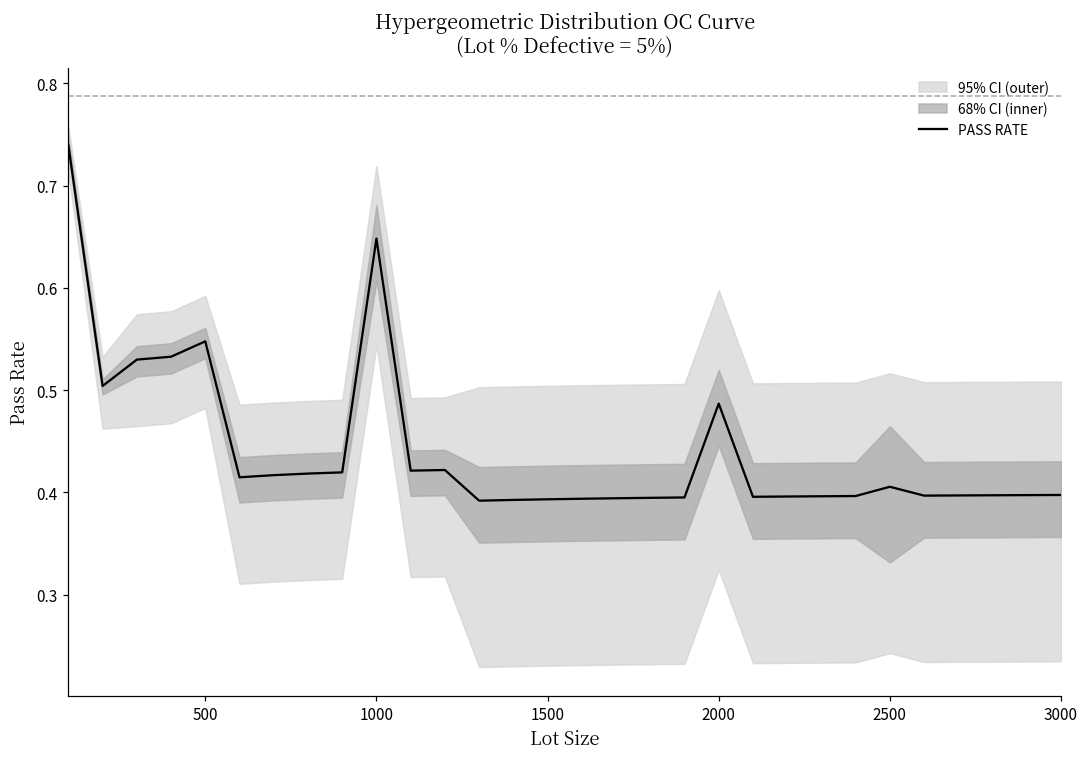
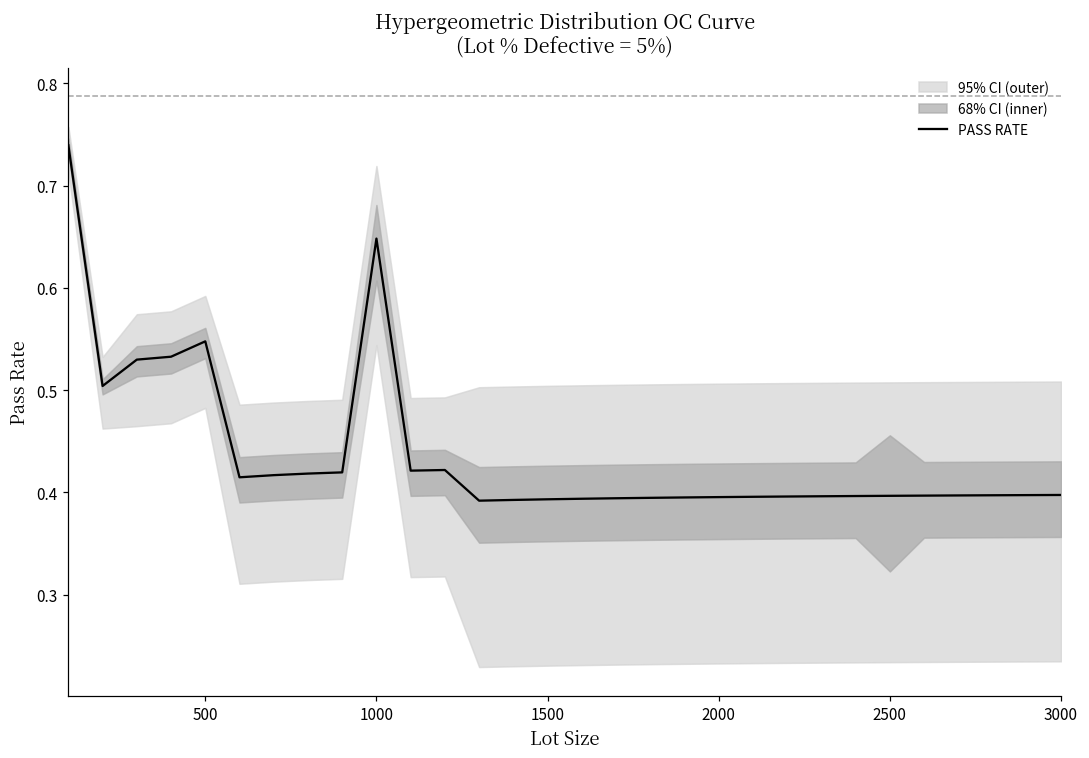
  {
    "PASS RATE": {
      "500": 0.55,
      "1000": 0.65,
      "1500": 0.39,
-     "2000": 0.49,
-     "2500": 0.41,
+     "2000": 0.40,
+     "2500": 0.40,
      "3000": 0.40
    }
  }
